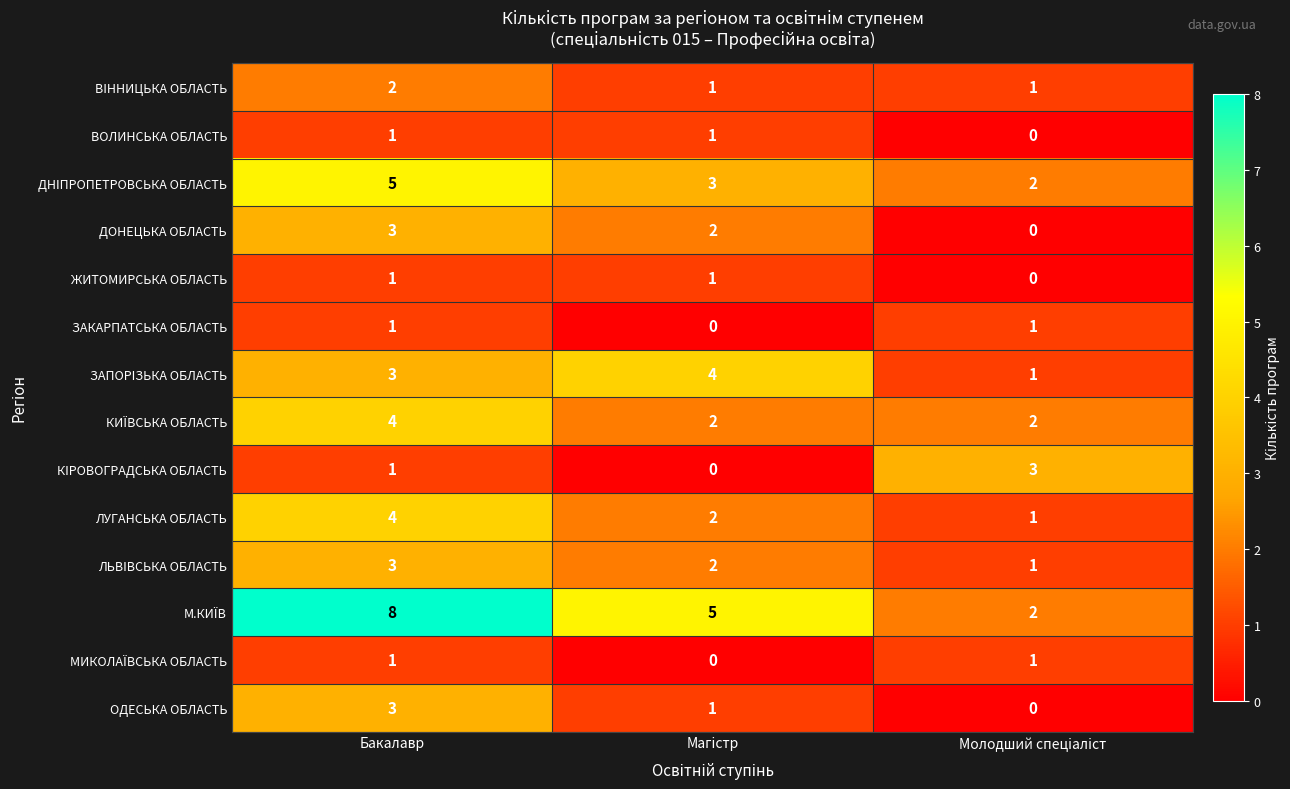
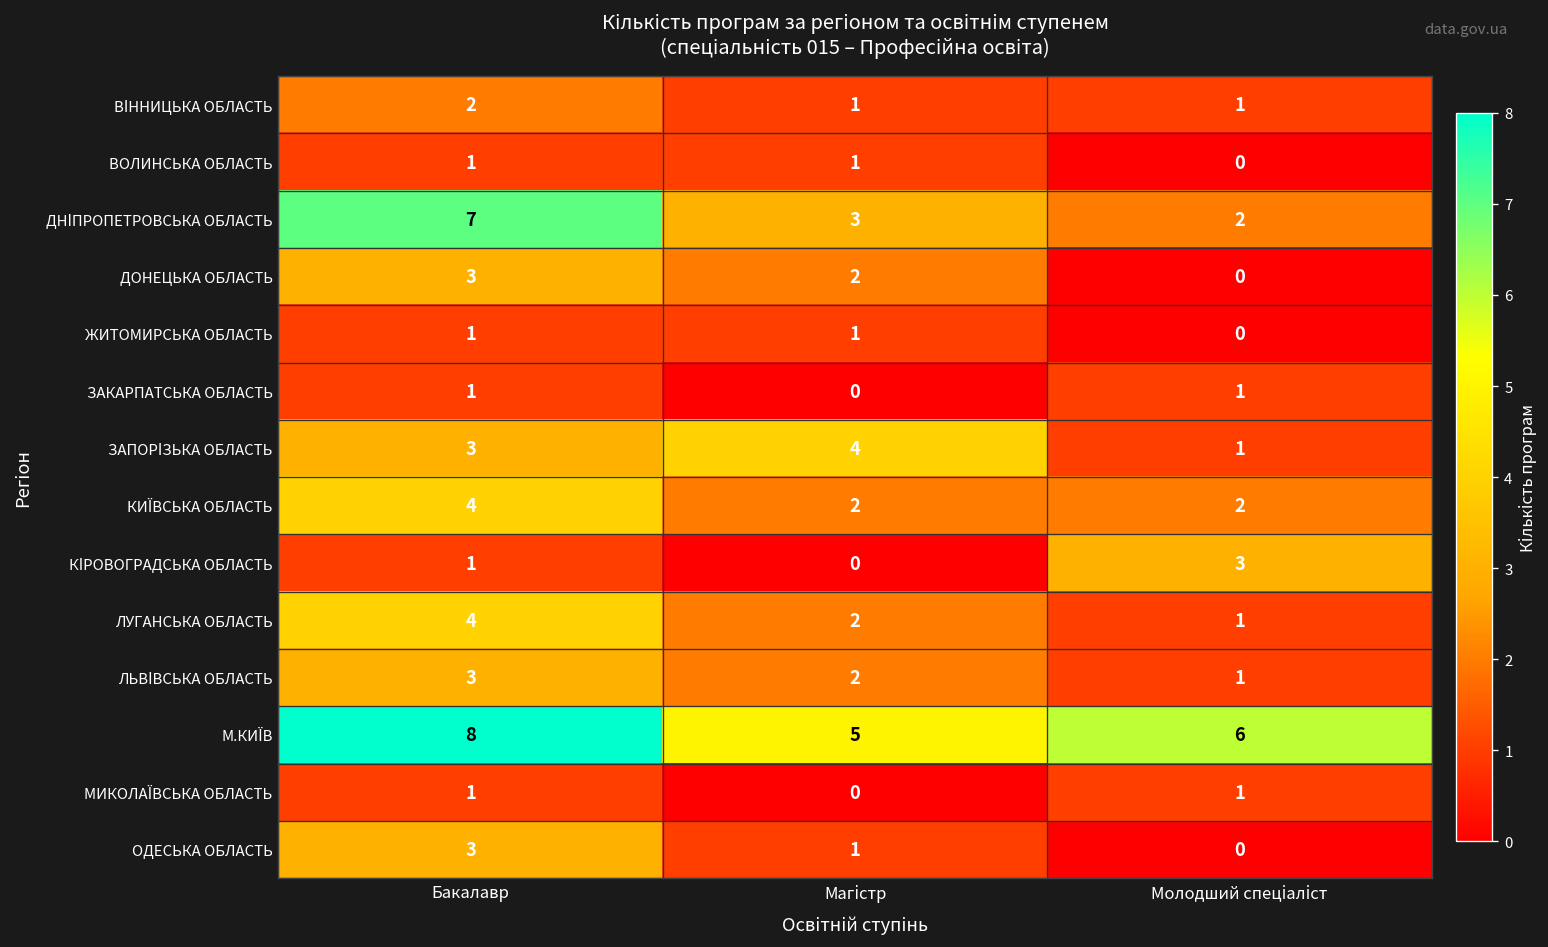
  {
    "ВІННИЦЬКА ОБЛАСТЬ": {
      "Бакалавр": 2,
      "Магістр": 1,
      "Молодший спеціаліст": 1
    },
    "ВОЛИНСЬКА ОБЛАСТЬ": {
      "Бакалавр": 1,
      "Магістр": 1,
      "Молодший спеціаліст": 0
    },
    "ДНІПРОПЕТРОВСЬКА ОБЛАСТЬ": {
-     "Бакалавр": 5,
+     "Бакалавр": 7,
      "Магістр": 3,
      "Молодший спеціаліст": 2
    },
    "ДОНЕЦЬКА ОБЛАСТЬ": {
      "Бакалавр": 3,
      "Магістр": 2,
      "Молодший спеціаліст": 0
    },
    "ЖИТОМИРСЬКА ОБЛАСТЬ": {
      "Бакалавр": 1,
      "Магістр": 1,
      "Молодший спеціаліст": 0
    },
    "ЗАКАРПАТСЬКА ОБЛАСТЬ": {
      "Бакалавр": 1,
      "Магістр": 0,
      "Молодший спеціаліст": 1
    },
    "ЗАПОРІЗЬКА ОБЛАСТЬ": {
      "Бакалавр": 3,
      "Магістр": 4,
      "Молодший спеціаліст": 1
    },
    "КИЇВСЬКА ОБЛАСТЬ": {
      "Бакалавр": 4,
      "Магістр": 2,
      "Молодший спеціаліст": 2
    },
    "КІРОВОГРАДСЬКА ОБЛАСТЬ": {
      "Бакалавр": 1,
      "Магістр": 0,
      "Молодший спеціаліст": 3
    },
    "ЛУГАНСЬКА ОБЛАСТЬ": {
      "Бакалавр": 4,
      "Магістр": 2,
      "Молодший спеціаліст": 1
    },
    "ЛЬВІВСЬКА ОБЛАСТЬ": {
      "Бакалавр": 3,
      "Магістр": 2,
      "Молодший спеціаліст": 1
    },
    "М.КИЇВ": {
      "Бакалавр": 8,
      "Магістр": 5,
-     "Молодший спеціаліст": 2
+     "Молодший спеціаліст": 6
    },
    "МИКОЛАЇВСЬКА ОБЛАСТЬ": {
      "Бакалавр": 1,
      "Магістр": 0,
      "Молодший спеціаліст": 1
    },
    "ОДЕСЬКА ОБЛАСТЬ": {
      "Бакалавр": 3,
      "Магістр": 1,
      "Молодший спеціаліст": 0
    }
  }
